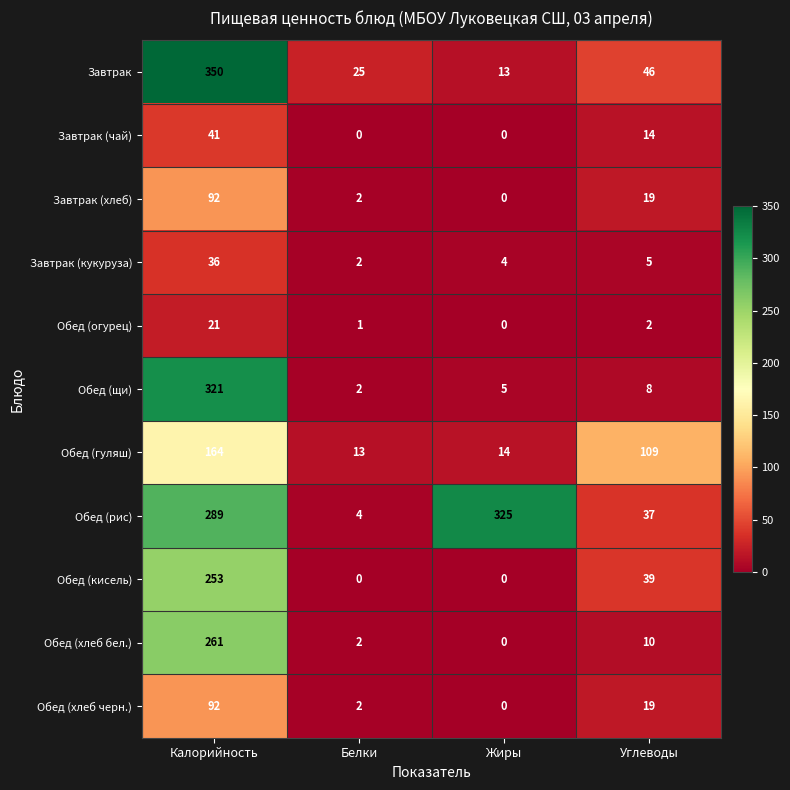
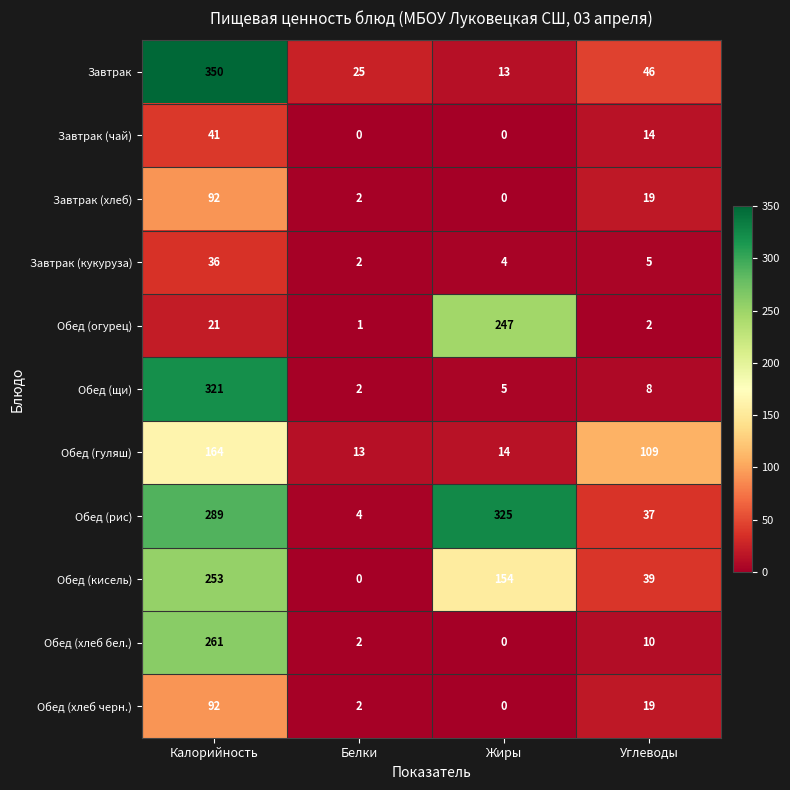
  {
    "Завтрак": {
      "Калорийность": 350,
      "Белки": 25,
      "Жиры": 13,
      "Углеводы": 46
    },
    "Завтрак (чай)": {
      "Калорийность": 41,
      "Белки": 0,
      "Жиры": 0,
      "Углеводы": 14
    },
    "Завтрак (хлеб)": {
      "Калорийность": 92,
      "Белки": 2,
      "Жиры": 0,
      "Углеводы": 19
    },
    "Завтрак (кукуруза)": {
      "Калорийность": 36,
      "Белки": 2,
      "Жиры": 4,
      "Углеводы": 5
    },
    "Обед (огурец)": {
      "Калорийность": 21,
      "Белки": 1,
-     "Жиры": 0,
+     "Жиры": 247,
      "Углеводы": 2
    },
    "Обед (щи)": {
      "Калорийность": 321,
      "Белки": 2,
      "Жиры": 5,
      "Углеводы": 8
    },
    "Обед (гуляш)": {
      "Калорийность": 164,
      "Белки": 13,
      "Жиры": 14,
      "Углеводы": 109
    },
    "Обед (рис)": {
      "Калорийность": 289,
      "Белки": 4,
      "Жиры": 325,
      "Углеводы": 37
    },
    "Обед (кисель)": {
      "Калорийность": 253,
      "Белки": 0,
-     "Жиры": 0,
+     "Жиры": 154,
      "Углеводы": 39
    },
    "Обед (хлеб бел.)": {
      "Калорийность": 261,
      "Белки": 2,
      "Жиры": 0,
      "Углеводы": 10
    },
    "Обед (хлеб черн.)": {
      "Калорийность": 92,
      "Белки": 2,
      "Жиры": 0,
      "Углеводы": 19
    }
  }
